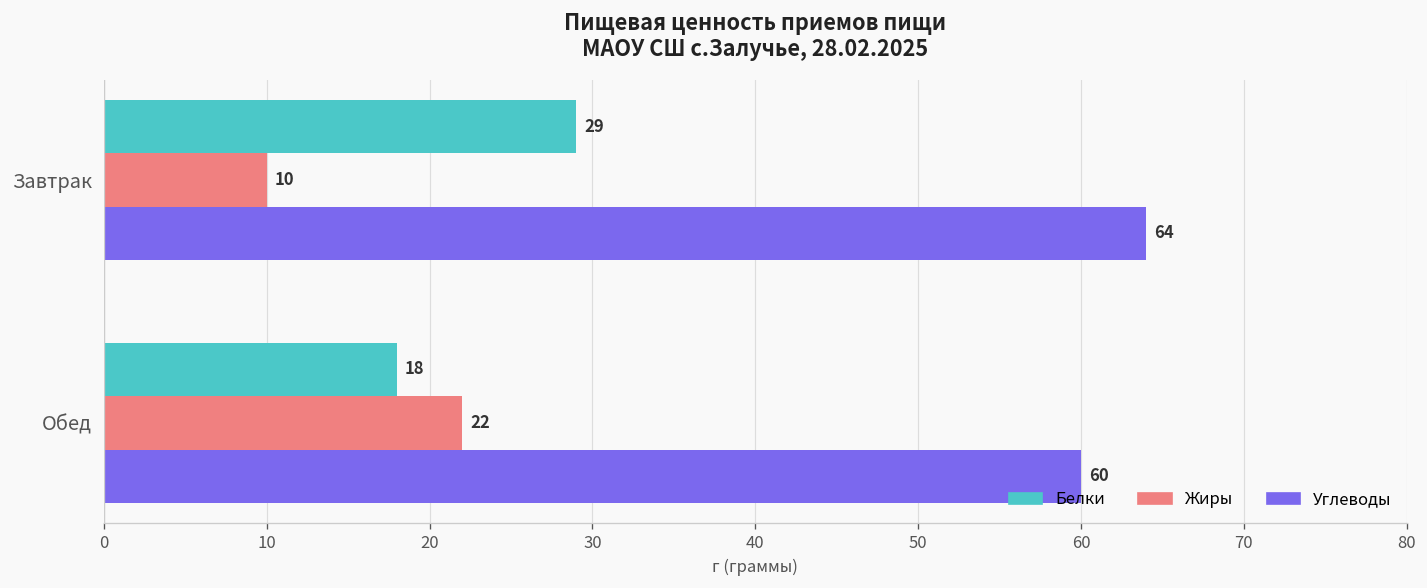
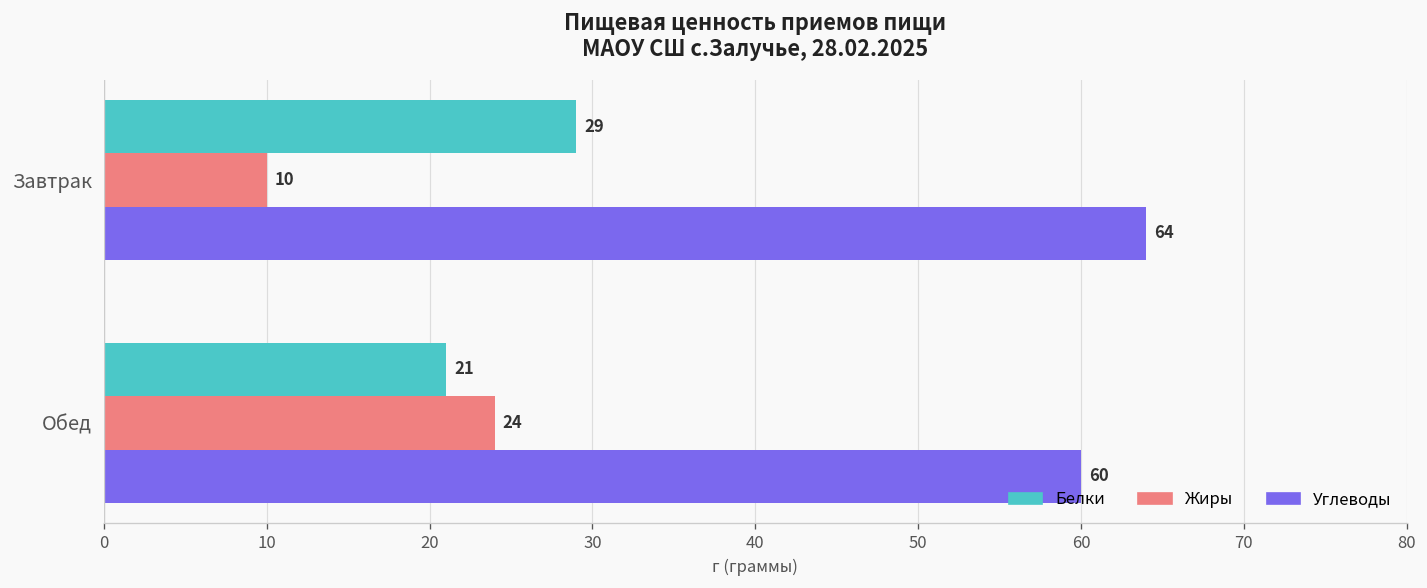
  {
    "Белки": {
      "Завтрак": 29,
-     "Обед": 18
+     "Обед": 21
    },
    "Жиры": {
      "Завтрак": 10,
-     "Обед": 22
+     "Обед": 24
    },
    "Углеводы": {
      "Завтрак": 64,
      "Обед": 60
    }
  }
